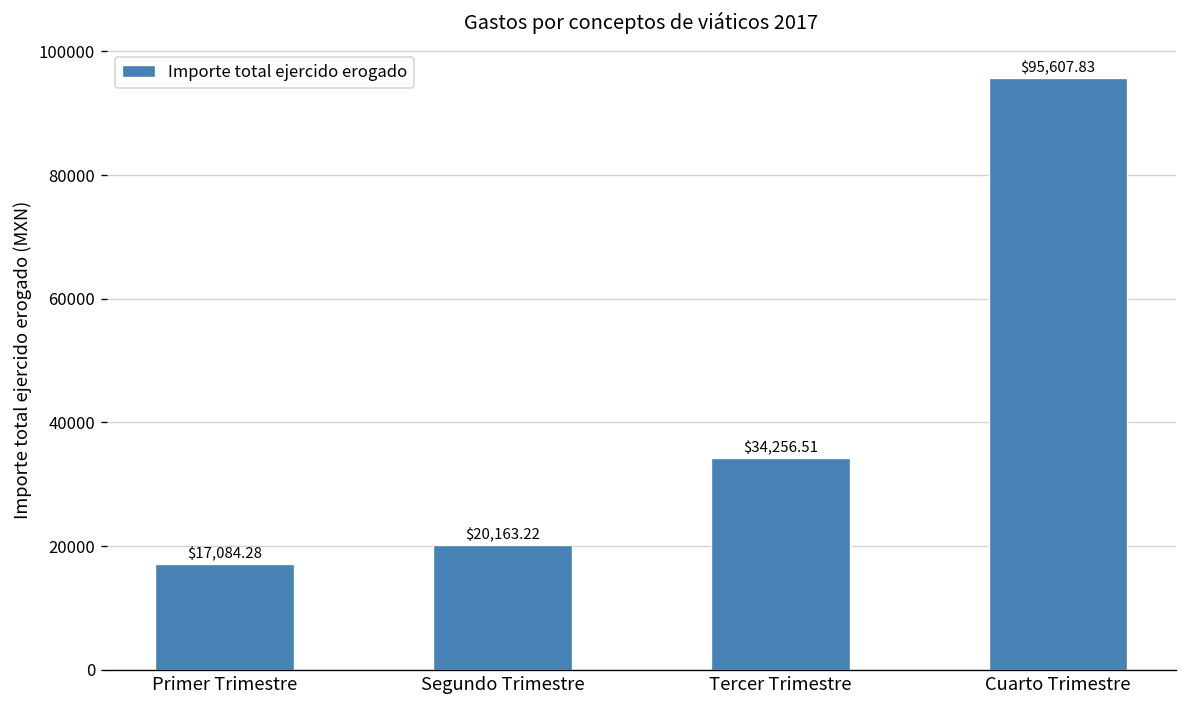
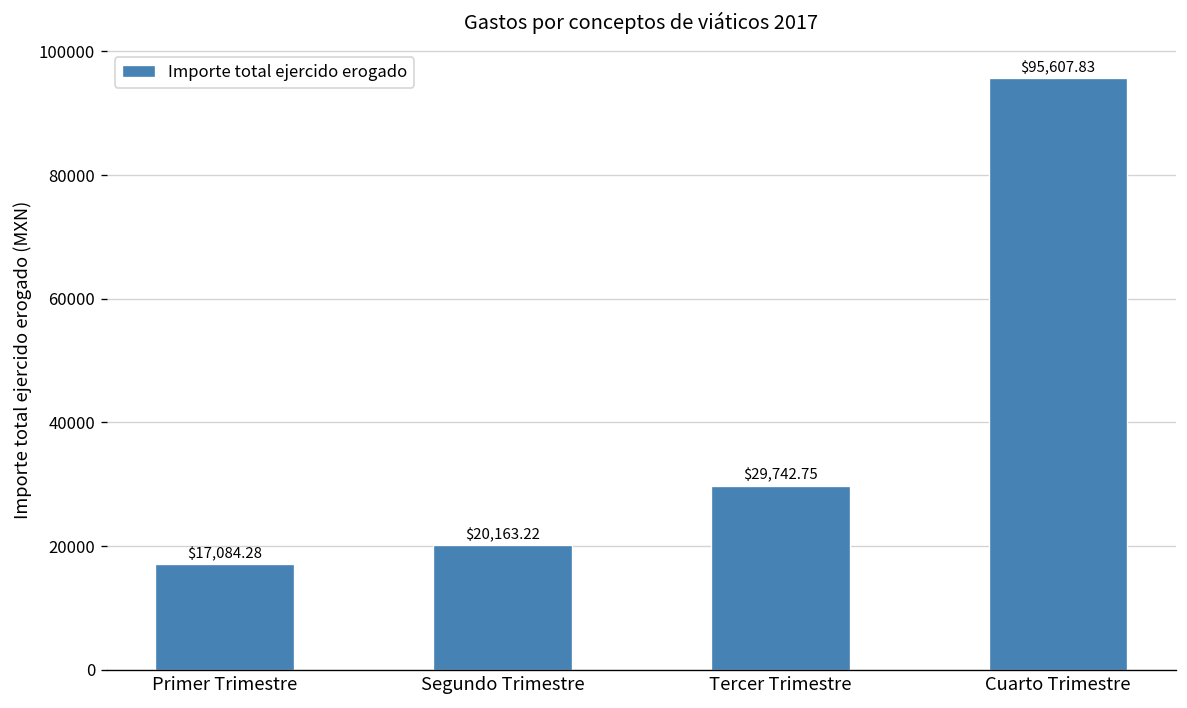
  {
    "Primer Trimestre": "$17,084.28",
    "Segundo Trimestre": "$20,163.22",
-   "Tercer Trimestre": "$34,256.51",
+   "Tercer Trimestre": "$29,742.75",
    "Cuarto Trimestre": "$95,607.83"
  }
